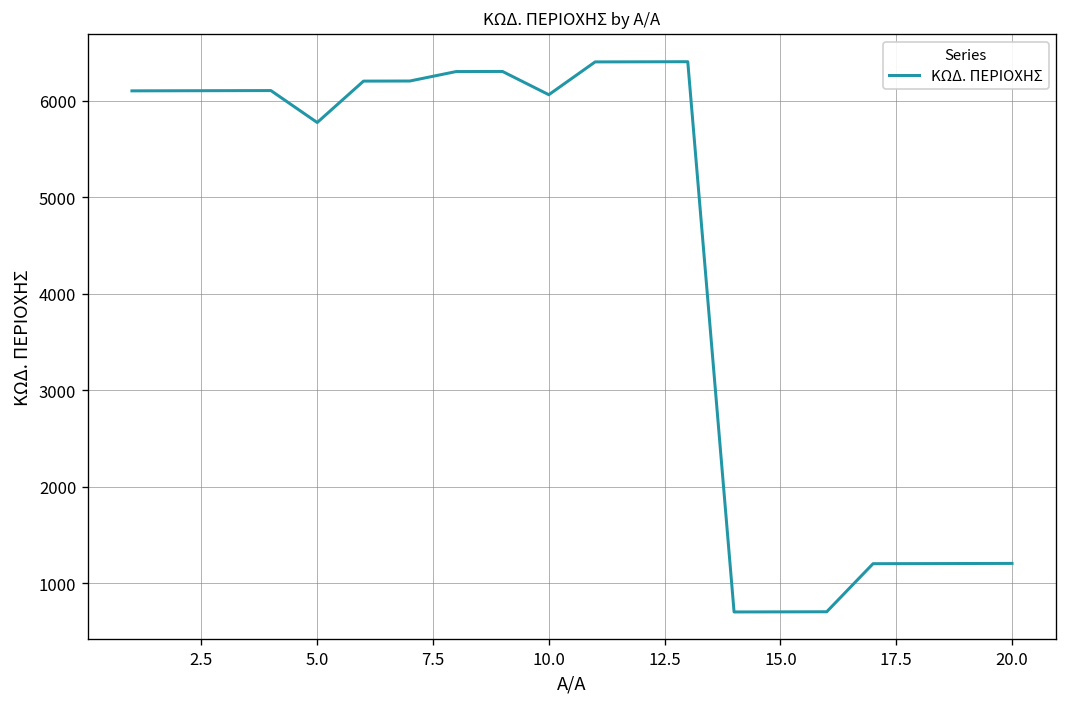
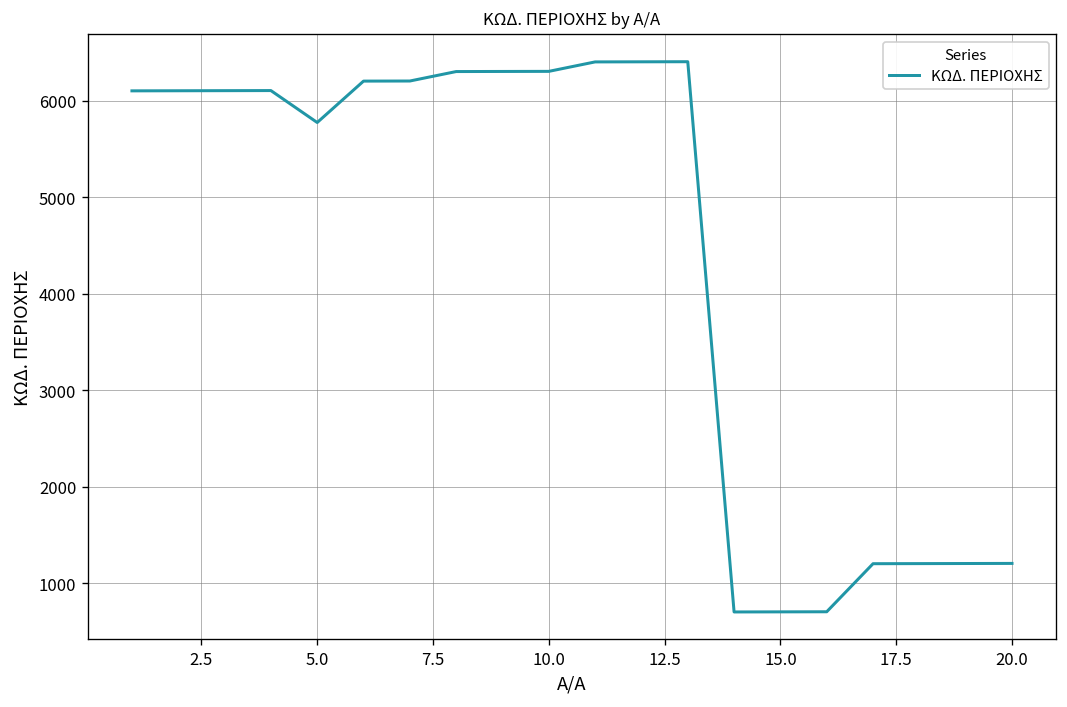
  {
    "5.0": 5800,
-   "10.0": 6100,
+   "10.0": 6300,
    "15.0": 700,
    "20.0": 1200
  }
